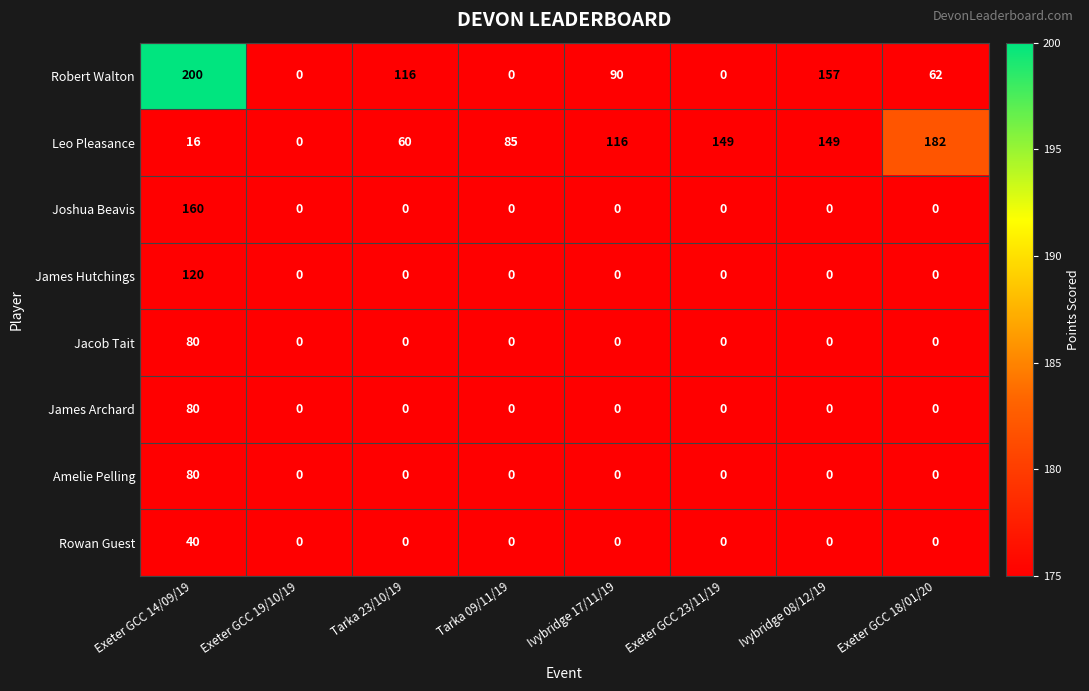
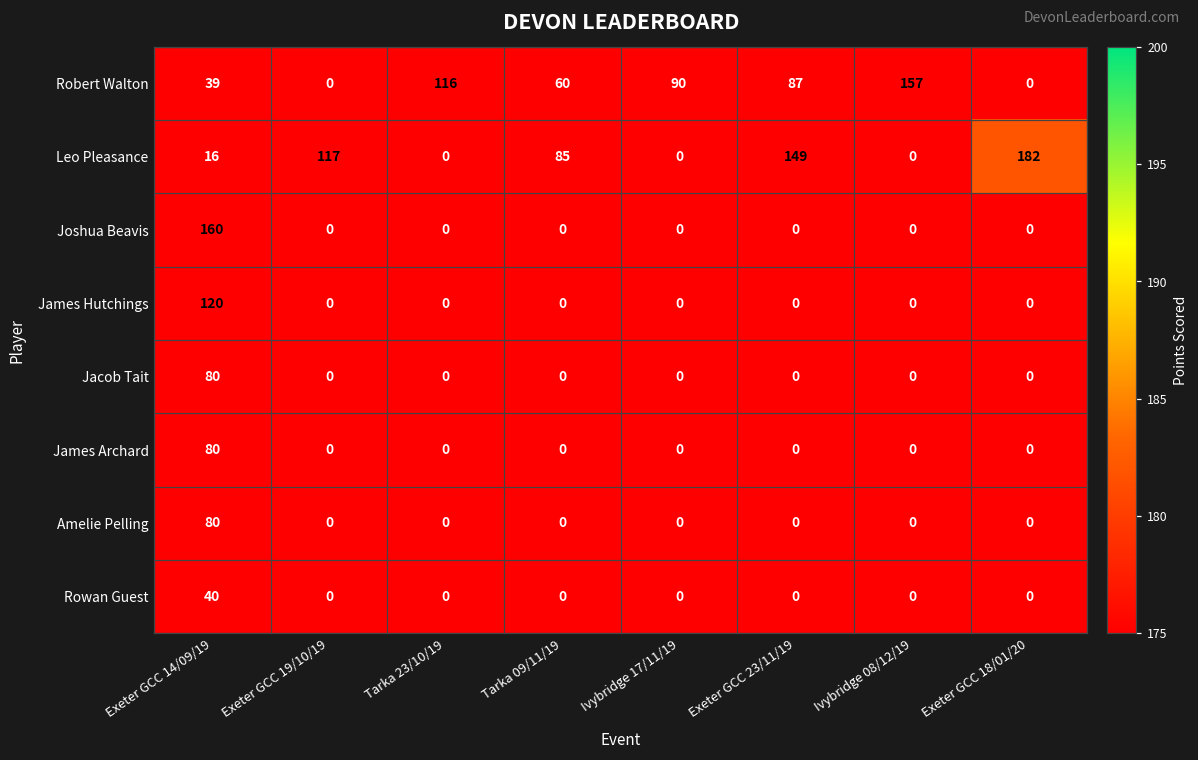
  {
    "Robert Walton": {
-     "Exeter GCC 14/09/19": 200,
+     "Exeter GCC 14/09/19": 39,
      "Exeter GCC 19/10/19": 0,
      "Tarka 23/10/19": 116,
-     "Tarka 09/11/19": 0,
+     "Tarka 09/11/19": 60,
      "Ivybridge 17/11/19": 90,
-     "Exeter GCC 23/11/19": 0,
+     "Exeter GCC 23/11/19": 87,
      "Ivybridge 08/12/19": 157,
-     "Exeter GCC 18/01/20": 62
+     "Exeter GCC 18/01/20": 0
    },
    "Leo Pleasance": {
      "Exeter GCC 14/09/19": 16,
-     "Exeter GCC 19/10/19": 0,
-     "Tarka 23/10/19": 60,
+     "Exeter GCC 19/10/19": 117,
+     "Tarka 23/10/19": 0,
      "Tarka 09/11/19": 85,
-     "Ivybridge 17/11/19": 116,
+     "Ivybridge 17/11/19": 0,
      "Exeter GCC 23/11/19": 149,
-     "Ivybridge 08/12/19": 149,
+     "Ivybridge 08/12/19": 0,
      "Exeter GCC 18/01/20": 182
    },
    "Joshua Beavis": {
      "Exeter GCC 14/09/19": 160,
      "Exeter GCC 19/10/19": 0,
      "Tarka 23/10/19": 0,
      "Tarka 09/11/19": 0,
      "Ivybridge 17/11/19": 0,
      "Exeter GCC 23/11/19": 0,
      "Ivybridge 08/12/19": 0,
      "Exeter GCC 18/01/20": 0
    },
    "James Hutchings": {
      "Exeter GCC 14/09/19": 120,
      "Exeter GCC 19/10/19": 0,
      "Tarka 23/10/19": 0,
      "Tarka 09/11/19": 0,
      "Ivybridge 17/11/19": 0,
      "Exeter GCC 23/11/19": 0,
      "Ivybridge 08/12/19": 0,
      "Exeter GCC 18/01/20": 0
    },
    "Jacob Tait": {
      "Exeter GCC 14/09/19": 80,
      "Exeter GCC 19/10/19": 0,
      "Tarka 23/10/19": 0,
      "Tarka 09/11/19": 0,
      "Ivybridge 17/11/19": 0,
      "Exeter GCC 23/11/19": 0,
      "Ivybridge 08/12/19": 0,
      "Exeter GCC 18/01/20": 0
    },
    "James Archard": {
      "Exeter GCC 14/09/19": 80,
      "Exeter GCC 19/10/19": 0,
      "Tarka 23/10/19": 0,
      "Tarka 09/11/19": 0,
      "Ivybridge 17/11/19": 0,
      "Exeter GCC 23/11/19": 0,
      "Ivybridge 08/12/19": 0,
      "Exeter GCC 18/01/20": 0
    },
    "Amelie Pelling": {
      "Exeter GCC 14/09/19": 80,
      "Exeter GCC 19/10/19": 0,
      "Tarka 23/10/19": 0,
      "Tarka 09/11/19": 0,
      "Ivybridge 17/11/19": 0,
      "Exeter GCC 23/11/19": 0,
      "Ivybridge 08/12/19": 0,
      "Exeter GCC 18/01/20": 0
    },
    "Rowan Guest": {
      "Exeter GCC 14/09/19": 40,
      "Exeter GCC 19/10/19": 0,
      "Tarka 23/10/19": 0,
      "Tarka 09/11/19": 0,
      "Ivybridge 17/11/19": 0,
      "Exeter GCC 23/11/19": 0,
      "Ivybridge 08/12/19": 0,
      "Exeter GCC 18/01/20": 0
    }
  }
